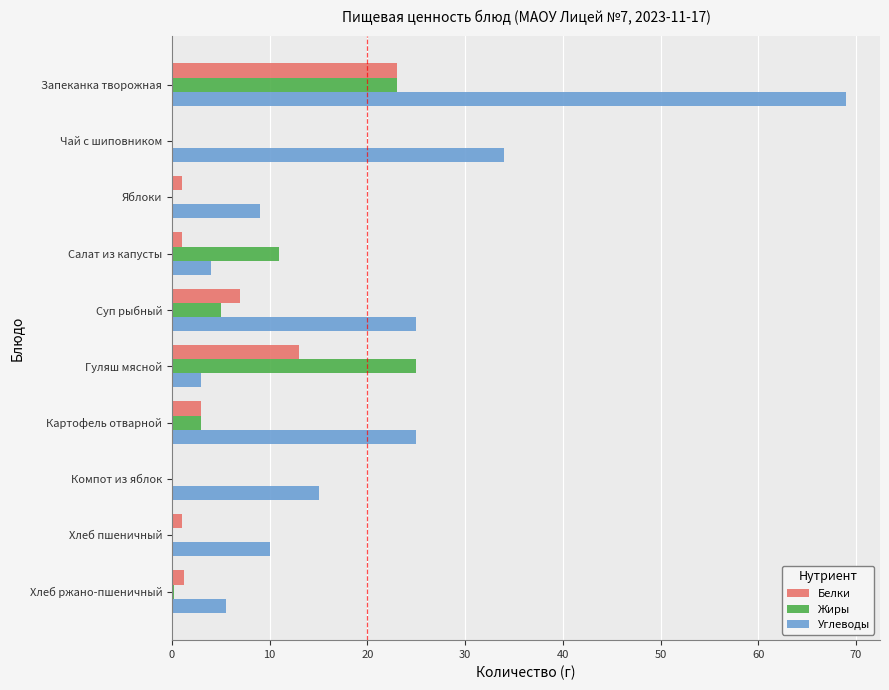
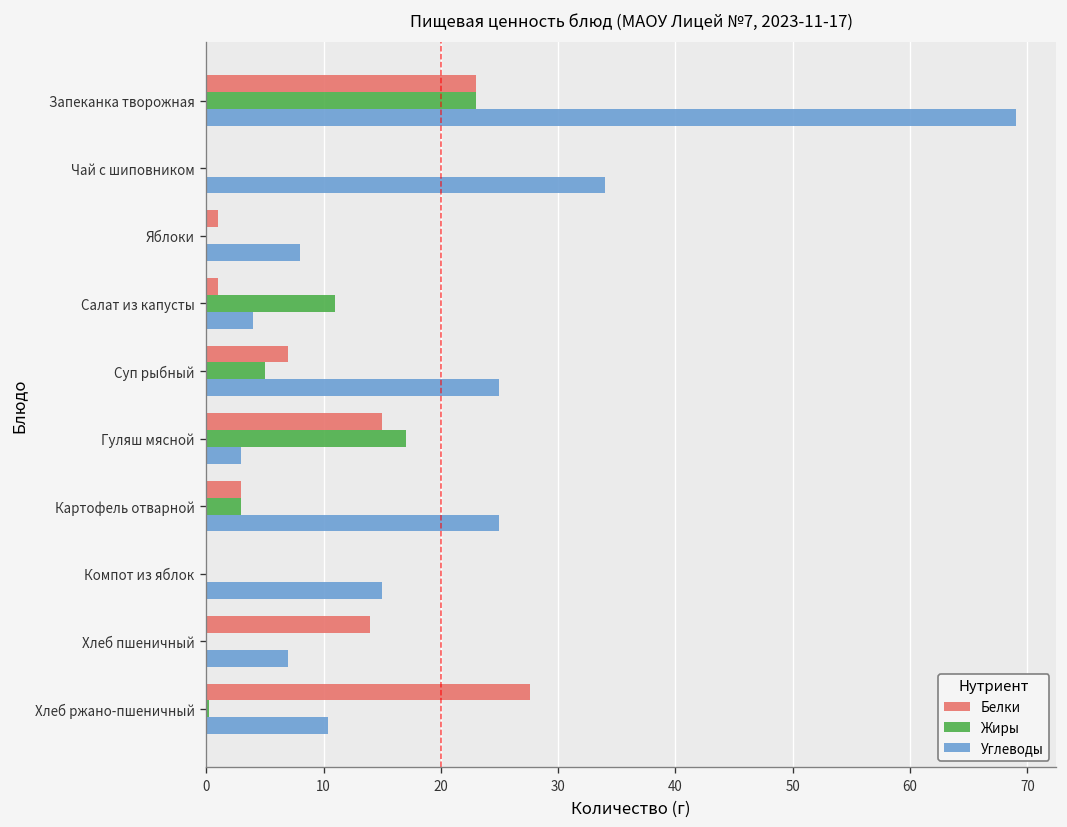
  {
    "Белки": {
      "Запеканка творожная": 23,
      "Чай с шиповником": 0,
      "Яблоки": 1,
      "Салат из капусты": 1,
      "Суп рыбный": 7,
-     "Гуляш мясной": 13,
+     "Гуляш мясной": 15,
      "Картофель отварной": 3,
      "Компот из яблок": 0,
-     "Хлеб пшеничный": 1,
-     "Хлеб ржано-пшеничный": 1
+     "Хлеб пшеничный": 14,
+     "Хлеб ржано-пшеничный": 28
    },
    "Жиры": {
      "Запеканка творожная": 23,
      "Чай с шиповником": 0,
      "Яблоки": 0,
      "Салат из капусты": 11,
      "Суп рыбный": 5,
-     "Гуляш мясной": 25,
+     "Гуляш мясной": 17,
      "Картофель отварной": 3,
      "Компот из яблок": 0,
      "Хлеб пшеничный": 0
    },
    "Углеводы": {
      "Запеканка творожная": 69,
      "Чай с шиповником": 34,
-     "Яблоки": 9,
+     "Яблоки": 8,
      "Салат из капусты": 4,
      "Суп рыбный": 25,
      "Гуляш мясной": 3,
      "Картофель отварной": 25,
      "Компот из яблок": 15,
-     "Хлеб пшеничный": 10,
-     "Хлеб ржано-пшеничный": 6
+     "Хлеб пшеничный": 7,
+     "Хлеб ржано-пшеничный": 10
    }
  }
